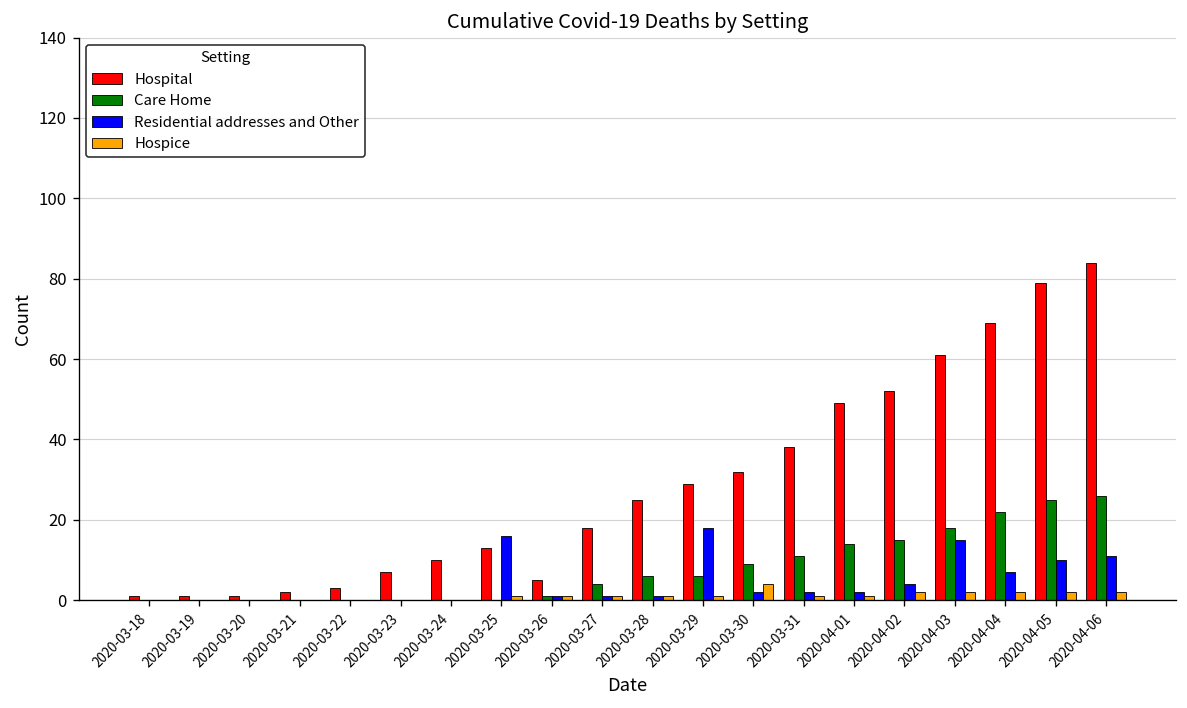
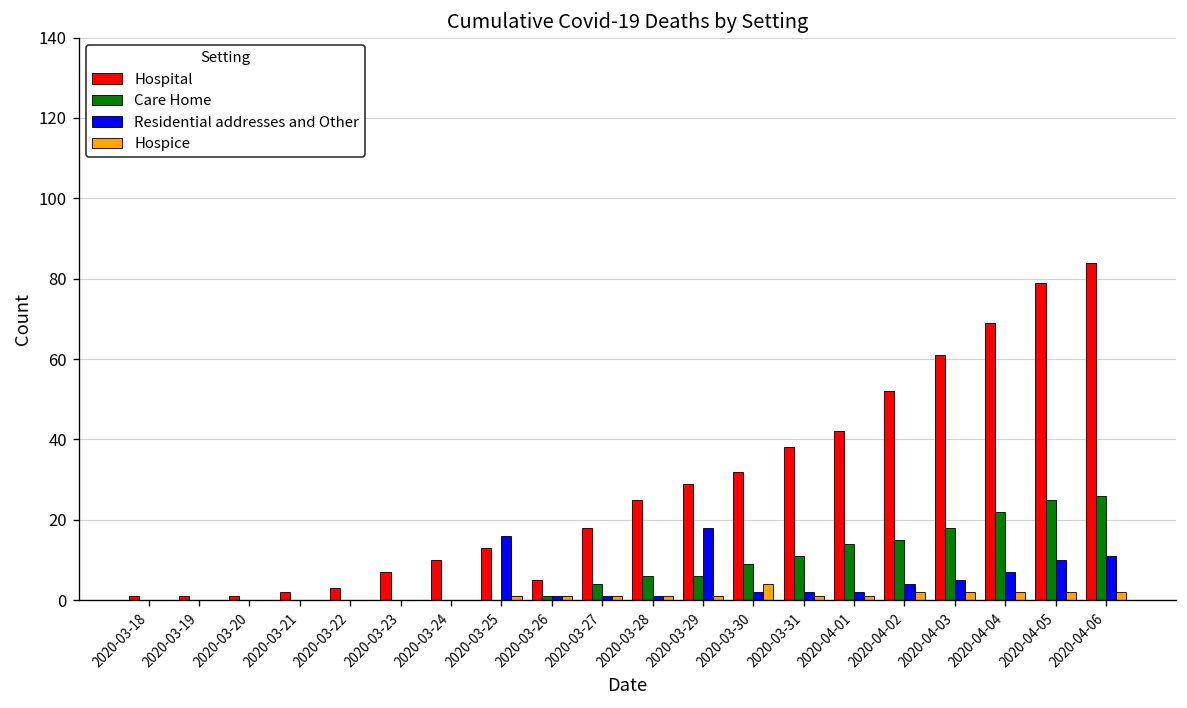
  {
    "Hospital": {
      "2020-03-18": 1,
      "2020-03-19": 1,
      "2020-03-20": 1,
      "2020-03-21": 2,
      "2020-03-22": 3,
      "2020-03-23": 7,
      "2020-03-24": 10,
      "2020-03-25": 13,
      "2020-03-26": 5,
      "2020-03-27": 18,
      "2020-03-28": 25,
      "2020-03-29": 29,
      "2020-03-30": 32,
      "2020-03-31": 38,
-     "2020-04-01": 49,
+     "2020-04-01": 42,
      "2020-04-02": 52,
      "2020-04-03": 61,
      "2020-04-04": 69,
      "2020-04-05": 79,
      "2020-04-06": 84
    },
    "Care Home": {
      "2020-03-18": 0,
      "2020-03-19": 0,
      "2020-03-20": 0,
      "2020-03-21": 0,
      "2020-03-22": 0,
      "2020-03-23": 0,
      "2020-03-24": 0,
      "2020-03-25": 0,
      "2020-03-26": 1,
      "2020-03-27": 4,
      "2020-03-28": 6,
      "2020-03-29": 6,
      "2020-03-30": 9,
      "2020-03-31": 11,
      "2020-04-01": 14,
      "2020-04-02": 15,
      "2020-04-03": 18,
      "2020-04-04": 22,
      "2020-04-05": 25,
      "2020-04-06": 26
    },
    "Residential addresses and Other": {
      "2020-03-18": 0,
      "2020-03-19": 0,
      "2020-03-20": 0,
      "2020-03-21": 0,
      "2020-03-22": 0,
      "2020-03-23": 0,
      "2020-03-24": 0,
      "2020-03-25": 16,
      "2020-03-26": 1,
      "2020-03-27": 1,
      "2020-03-28": 1,
      "2020-03-29": 18,
      "2020-03-30": 2,
      "2020-03-31": 2,
      "2020-04-01": 2,
      "2020-04-02": 4,
-     "2020-04-03": 15,
+     "2020-04-03": 5,
      "2020-04-04": 7,
      "2020-04-05": 10,
      "2020-04-06": 11
    },
    "Hospice": {
      "2020-03-18": 0,
      "2020-03-19": 0,
      "2020-03-20": 0,
      "2020-03-21": 0,
      "2020-03-22": 0,
      "2020-03-23": 0,
      "2020-03-24": 0,
      "2020-03-25": 1,
      "2020-03-26": 1,
      "2020-03-27": 1,
      "2020-03-28": 1,
      "2020-03-29": 1,
      "2020-03-30": 4,
      "2020-03-31": 1,
      "2020-04-01": 1,
      "2020-04-02": 2,
      "2020-04-03": 2,
      "2020-04-04": 2,
      "2020-04-05": 2,
      "2020-04-06": 2
    }
  }
